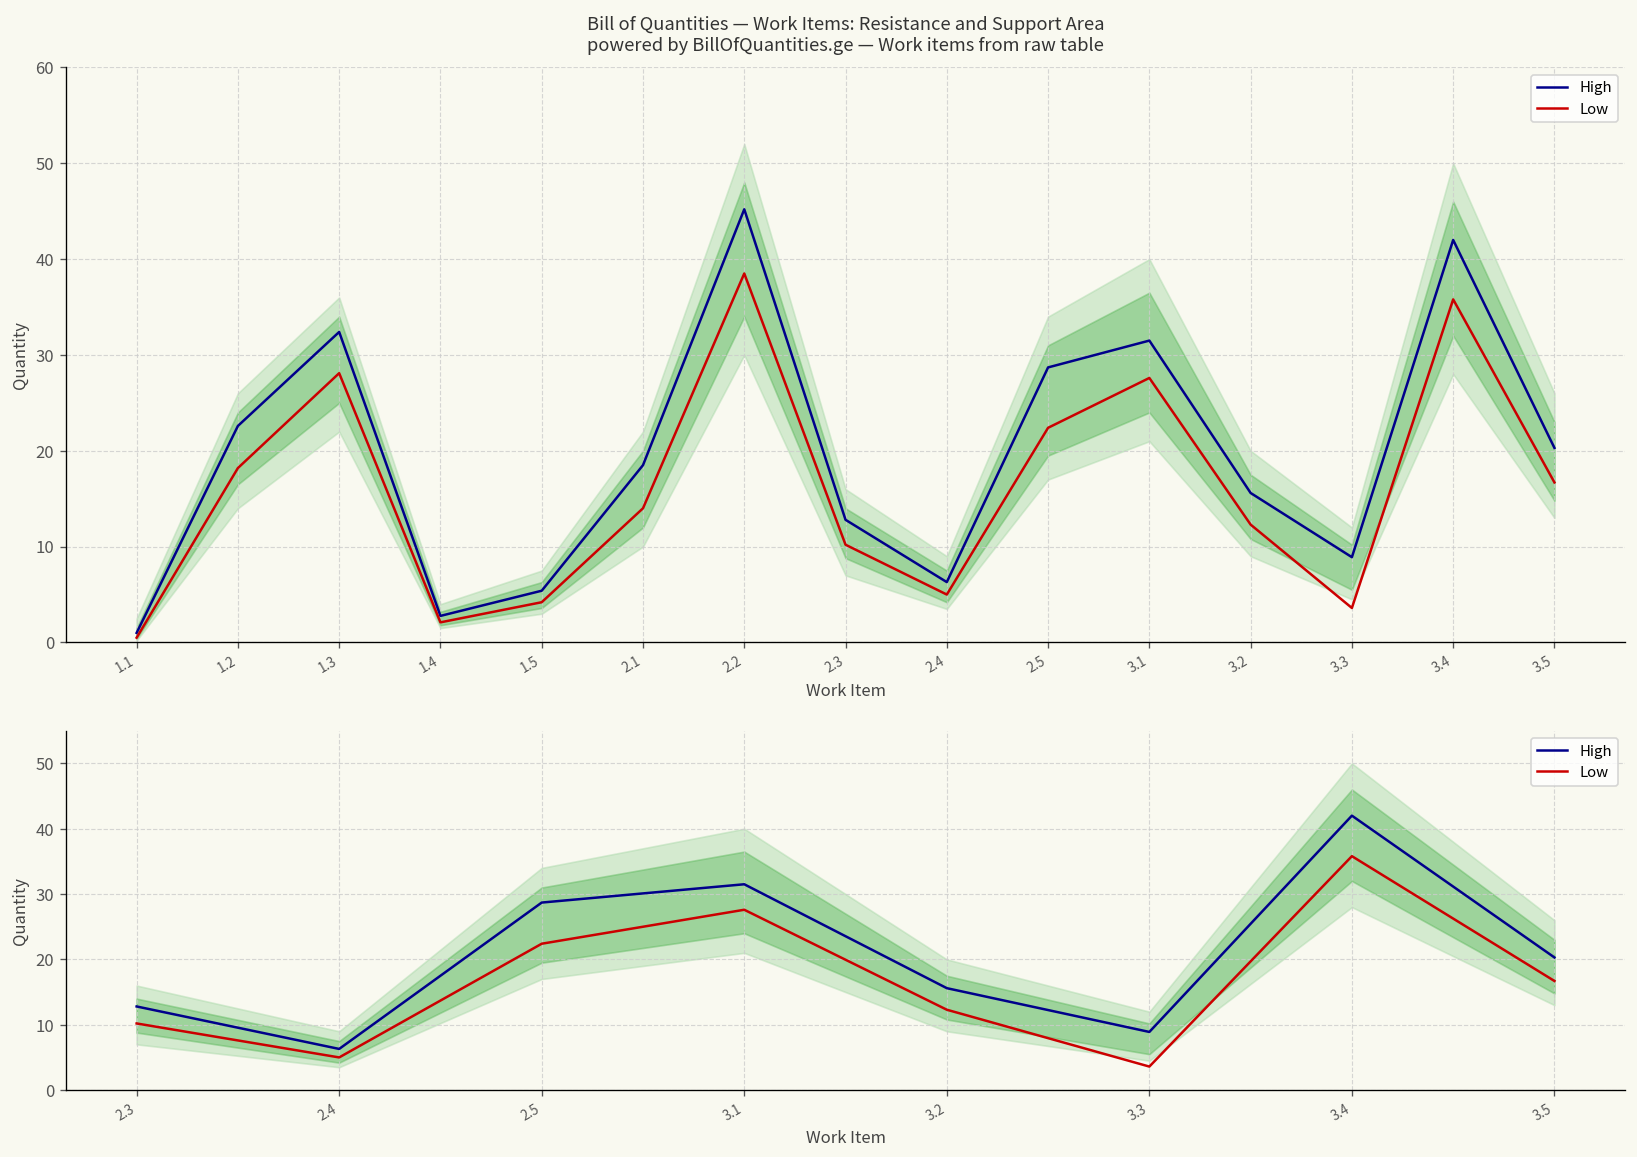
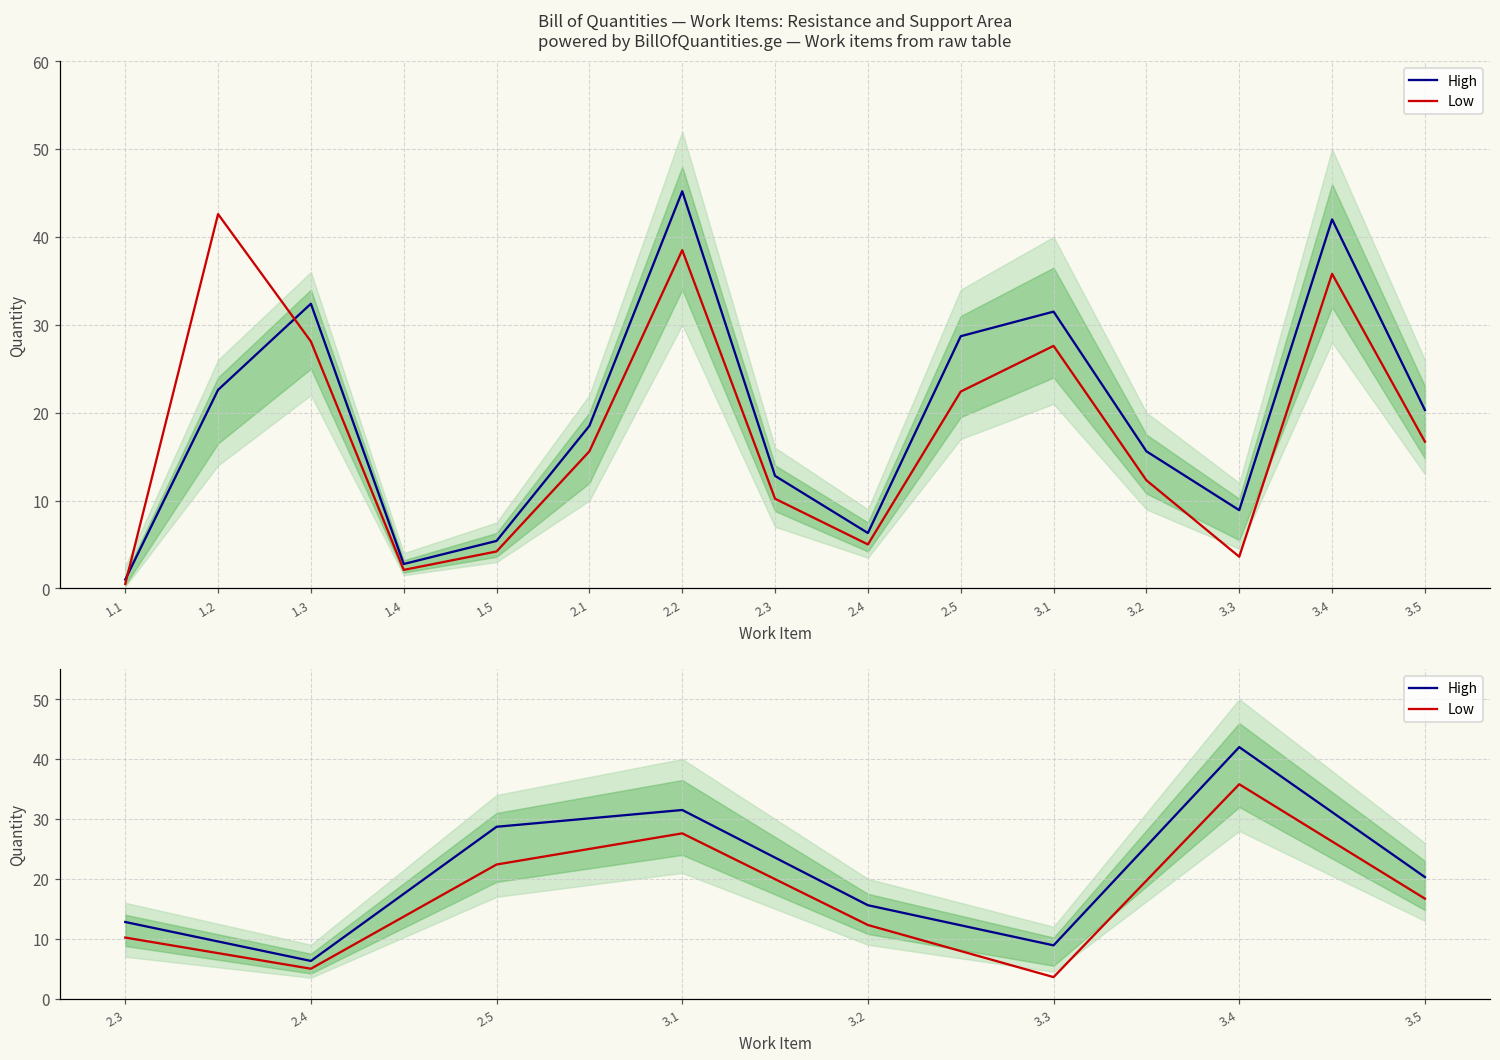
  {
    "Bill of Quantities — Work Items: Resistance and Support Area powered by BillOfQuantities.ge — Work items from raw table": {
      "High": {
        "1.1": 1,
        "1.2": 23,
        "1.3": 32,
        "1.4": 3,
        "1.5": 5,
        "2.1": 19,
        "2.2": 45,
        "2.3": 13,
        "2.4": 6,
        "2.5": 29,
        "3.1": 32,
        "3.2": 16,
        "3.3": 9,
        "3.4": 42,
        "3.5": 20
      },
      "Low": {
        "1.1": 1,
-       "1.2": 18,
+       "1.2": 43,
        "1.3": 28,
        "1.4": 2,
        "1.5": 4,
-       "2.1": 14,
+       "2.1": 16,
        "2.2": 39,
        "2.3": 10,
        "2.4": 5,
        "2.5": 22,
        "3.1": 28,
        "3.2": 12,
        "3.3": 4,
        "3.4": 36,
        "3.5": 17
      }
    }
  }
